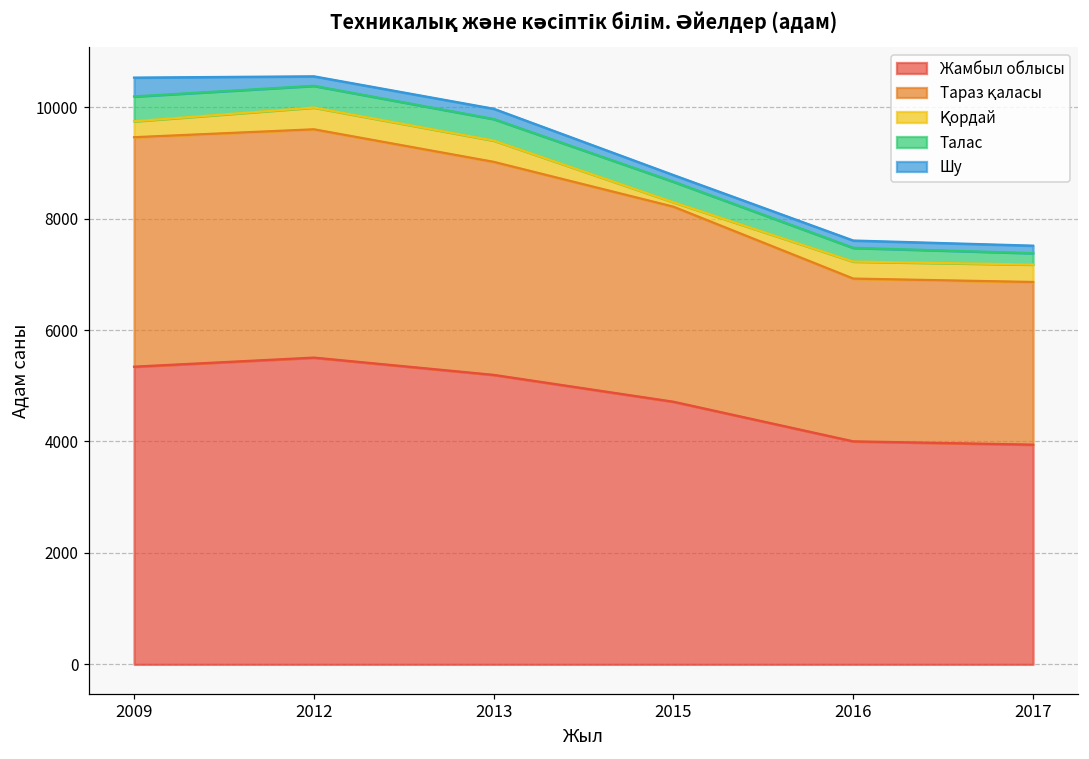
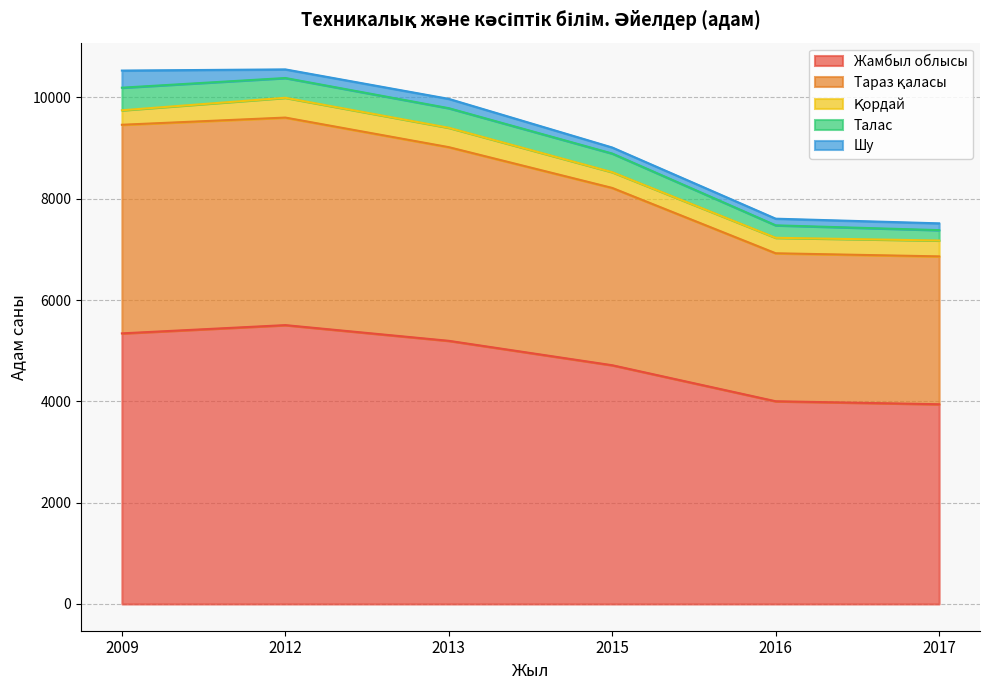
  {
    "Қордай": {
      "2009": 300,
      "2012": 400,
      "2013": 400,
-     "2015": 100,
+     "2015": 300,
      "2016": 300,
      "2017": 300
    },
    "Талас": {
      "2009": 400,
      "2012": 400,
      "2013": 400,
      "2015": 400,
      "2016": 200,
      "2017": 200
    },
    "Шу": {
      "2009": 300,
      "2012": 200,
      "2013": 200,
      "2015": 100,
      "2016": 100,
      "2017": 100
    }
  }
